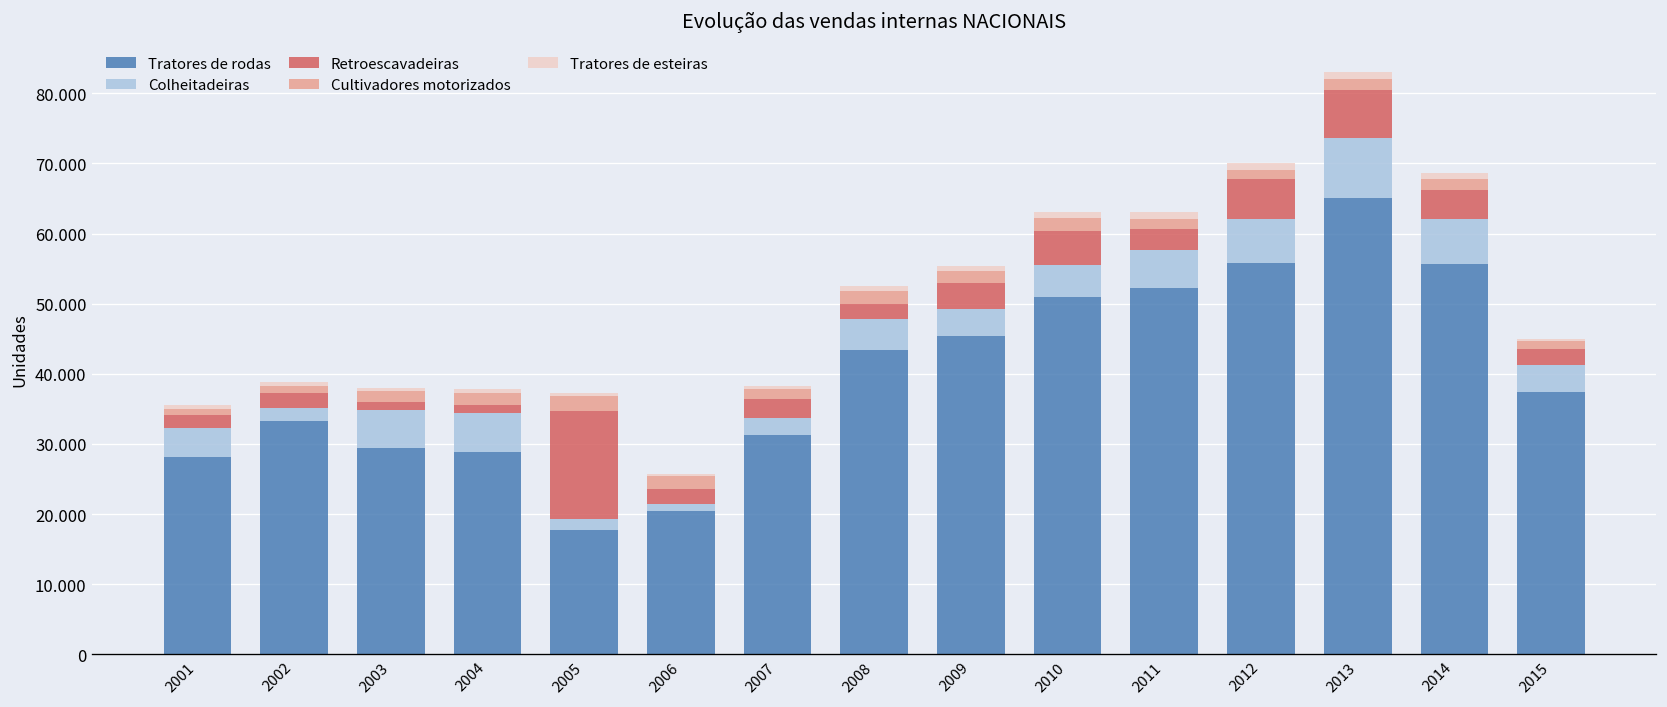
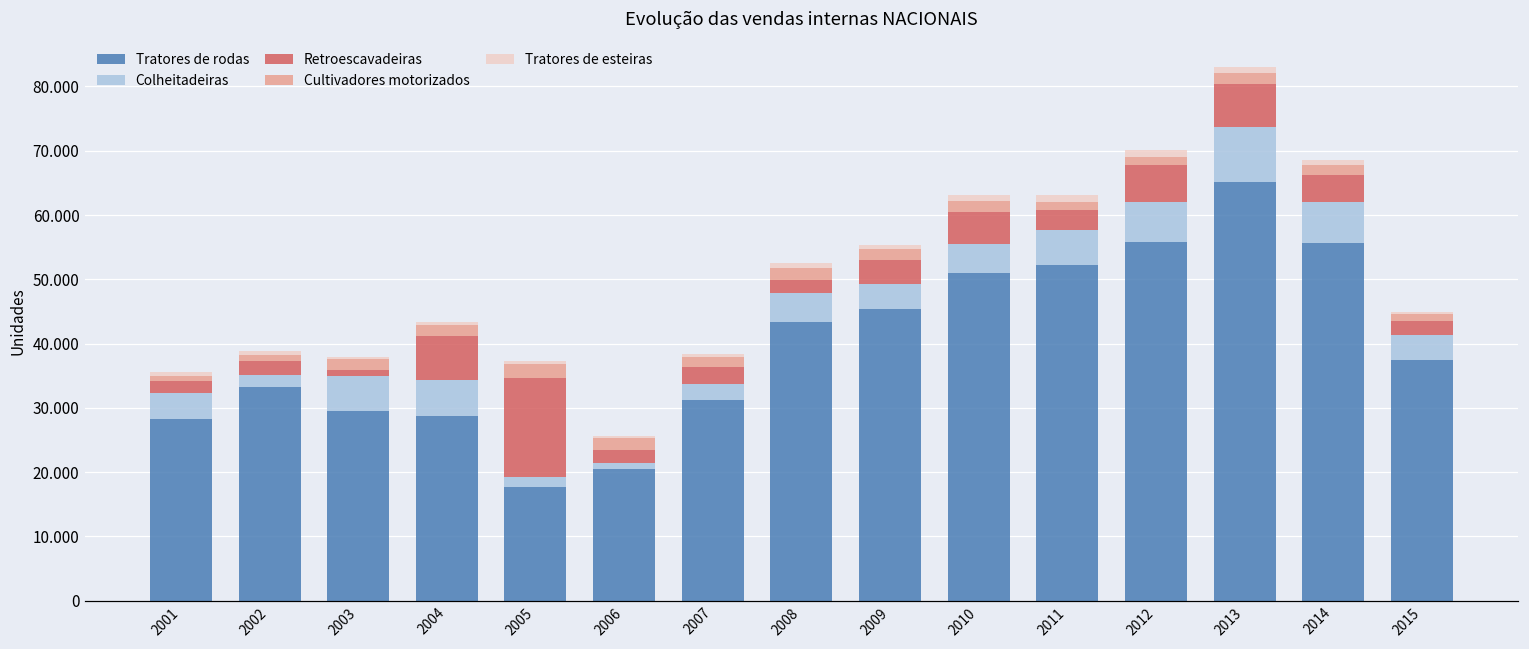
  {
    "Tratores de rodas": {
      "2001": 28,
      "2002": 33,
      "2003": 29,
      "2004": 29,
      "2005": 18,
      "2006": 20,
      "2007": 31,
      "2008": 43,
      "2009": 45,
      "2010": 51,
      "2011": 52,
      "2012": 56,
      "2013": 65,
      "2014": 56,
      "2015": 37
    },
    "Colheitadeiras": {
      "2001": 4,
      "2002": 2,
      "2003": 5,
      "2004": 6,
      "2005": 2,
      "2006": 1,
      "2007": 2,
      "2008": 4,
      "2009": 4,
      "2010": 5,
      "2011": 5,
      "2012": 6,
      "2013": 9,
      "2014": 6,
      "2015": 4
    },
    "Retroescavadeiras": {
      "2001": 2,
      "2002": 2,
      "2003": 1,
-     "2004": 1,
+     "2004": 7,
      "2005": 15,
      "2006": 2,
      "2007": 3,
      "2008": 2,
      "2009": 4,
      "2010": 5,
      "2011": 3,
      "2012": 6,
      "2013": 7,
      "2014": 4,
      "2015": 2
    },
    "Cultivadores motorizados": {
      "2001": 1,
      "2002": 1,
      "2003": 2,
      "2004": 2,
      "2005": 2,
      "2006": 2,
      "2007": 2,
      "2008": 2,
      "2009": 2,
      "2010": 2,
      "2011": 1,
      "2012": 1,
      "2013": 2,
      "2014": 2,
      "2015": 1
    },
    "Tratores de esteiras": {
      "2001": 0,
      "2002": 1,
      "2003": 0,
      "2004": 1,
      "2007": 0,
      "2008": 1,
      "2009": 1,
      "2010": 1,
      "2011": 1,
      "2012": 1,
      "2013": 1,
      "2014": 1
    }
  }
